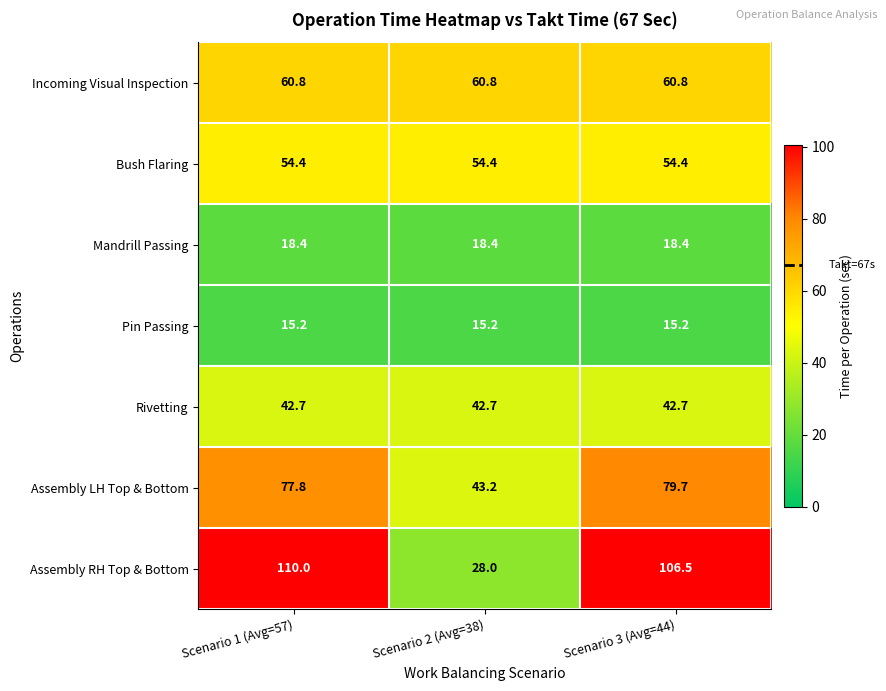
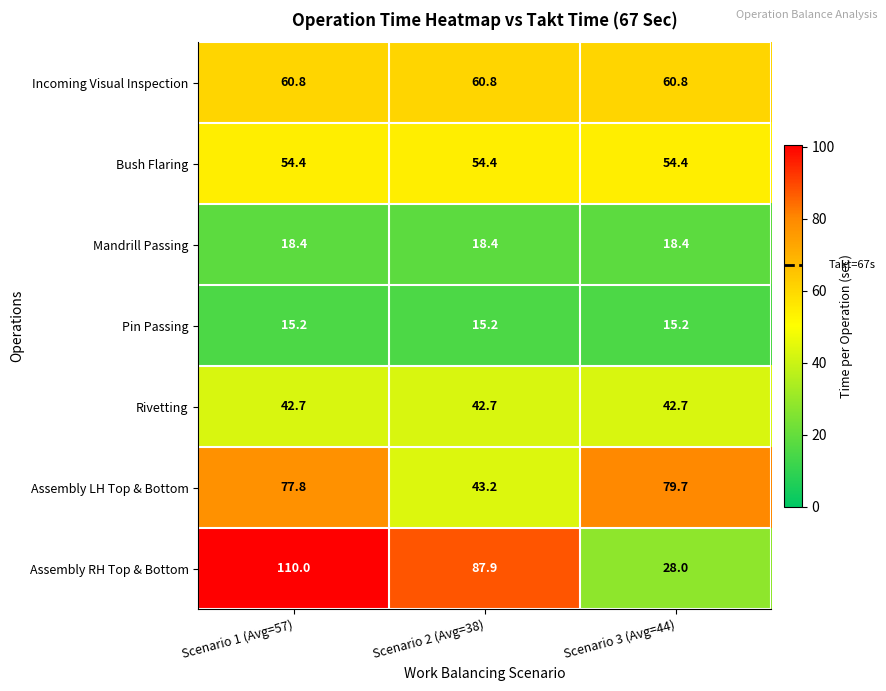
  {
    "Incoming Visual Inspection": {
      "Scenario 1 (Avg=57)": 60.8,
      "Scenario 2 (Avg=38)": 60.8,
      "Scenario 3 (Avg=44)": 60.8
    },
    "Bush Flaring": {
      "Scenario 1 (Avg=57)": 54.4,
      "Scenario 2 (Avg=38)": 54.4,
      "Scenario 3 (Avg=44)": 54.4
    },
    "Mandrill Passing": {
      "Scenario 1 (Avg=57)": 18.4,
      "Scenario 2 (Avg=38)": 18.4,
      "Scenario 3 (Avg=44)": 18.4
    },
    "Pin Passing": {
      "Scenario 1 (Avg=57)": 15.2,
      "Scenario 2 (Avg=38)": 15.2,
      "Scenario 3 (Avg=44)": 15.2
    },
    "Rivetting": {
      "Scenario 1 (Avg=57)": 42.7,
      "Scenario 2 (Avg=38)": 42.7,
      "Scenario 3 (Avg=44)": 42.7
    },
    "Assembly LH Top & Bottom": {
      "Scenario 1 (Avg=57)": 77.8,
      "Scenario 2 (Avg=38)": 43.2,
      "Scenario 3 (Avg=44)": 79.7
    },
    "Assembly RH Top & Bottom": {
      "Scenario 1 (Avg=57)": 110.0,
-     "Scenario 2 (Avg=38)": 28.0,
-     "Scenario 3 (Avg=44)": 106.5
+     "Scenario 2 (Avg=38)": 87.9,
+     "Scenario 3 (Avg=44)": 28.0
    }
  }
